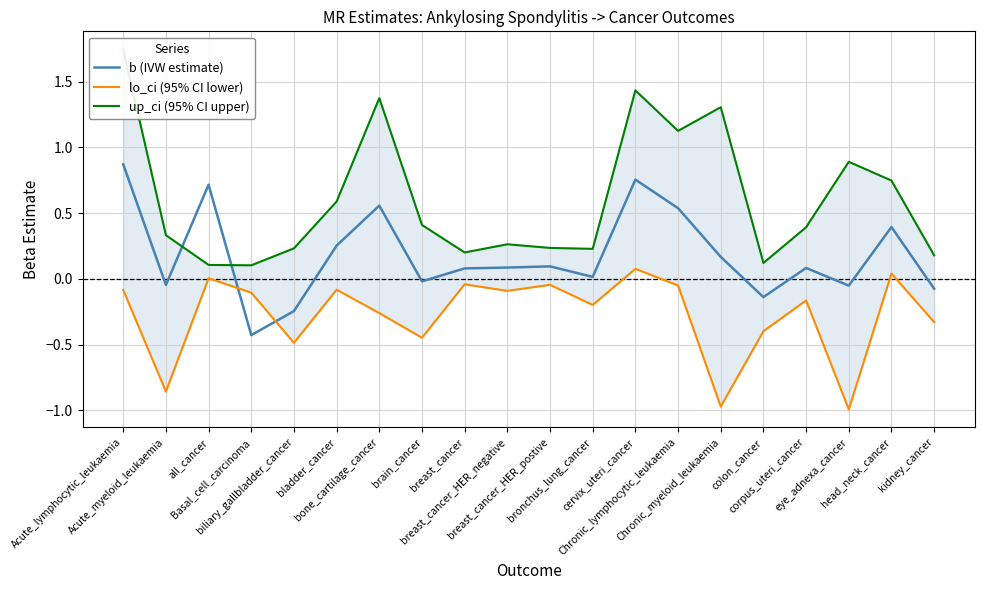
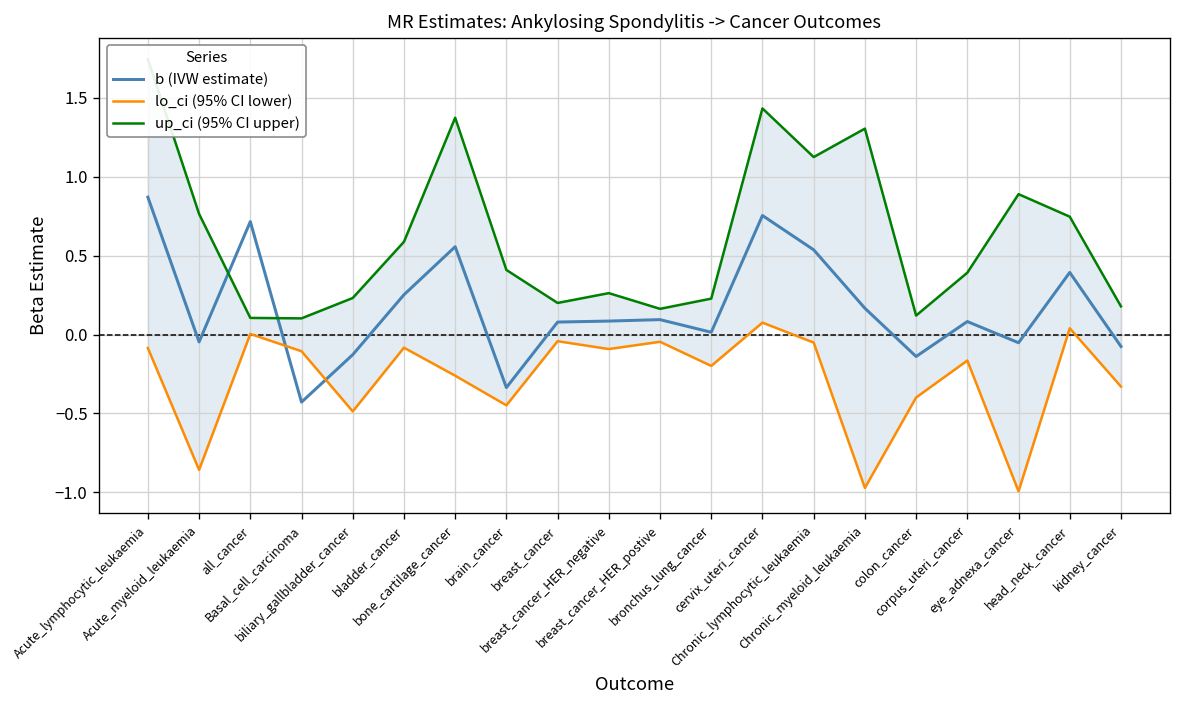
  {
    "b (IVW estimate)": {
      "Acute_lymphocytic_leukaemia": 0.87,
      "Acute_myeloid_leukaemia": -0.05,
      "all_cancer": 0.72,
      "Basal_cell_carcinoma": -0.43,
-     "biliary_gallbladder_cancer": -0.25,
+     "biliary_gallbladder_cancer": -0.13,
      "bladder_cancer": 0.25,
      "bone_cartilage_cancer": 0.56,
-     "brain_cancer": -0.02,
+     "brain_cancer": -0.34,
      "breast_cancer": 0.08,
      "breast_cancer_HER_negative": 0.09,
      "breast_cancer_HER_postive": 0.09,
      "bronchus_lung_cancer": 0.01,
      "cervix_uteri_cancer": 0.75,
      "Chronic_lymphocytic_leukaemia": 0.54,
      "Chronic_myeloid_leukaemia": 0.17,
      "colon_cancer": -0.14,
      "corpus_uteri_cancer": 0.08,
      "eye_adnexa_cancer": -0.05,
      "head_neck_cancer": 0.39,
      "kidney_cancer": -0.08
    },
    "lo_ci (95% CI lower)": {
      "Acute_lymphocytic_leukaemia": -0.09,
      "Acute_myeloid_leukaemia": -0.86,
      "all_cancer": 0.00,
      "Basal_cell_carcinoma": -0.11,
      "biliary_gallbladder_cancer": -0.49,
      "bladder_cancer": -0.08,
      "bone_cartilage_cancer": -0.26,
      "brain_cancer": -0.45,
      "breast_cancer": -0.04,
      "breast_cancer_HER_negative": -0.09,
      "breast_cancer_HER_postive": -0.05,
      "bronchus_lung_cancer": -0.20,
      "cervix_uteri_cancer": 0.08,
      "Chronic_lymphocytic_leukaemia": -0.05,
      "Chronic_myeloid_leukaemia": -0.97,
      "colon_cancer": -0.40,
      "corpus_uteri_cancer": -0.16,
      "eye_adnexa_cancer": -0.99,
      "head_neck_cancer": 0.04,
      "kidney_cancer": -0.33
    },
    "up_ci (95% CI upper)": {
-     "Acute_myeloid_leukaemia": 0.33,
+     "Acute_myeloid_leukaemia": 0.76,
      "all_cancer": 0.11,
      "Basal_cell_carcinoma": 0.10,
      "biliary_gallbladder_cancer": 0.23,
      "bladder_cancer": 0.59,
      "bone_cartilage_cancer": 1.37,
      "brain_cancer": 0.41,
      "breast_cancer": 0.20,
      "breast_cancer_HER_negative": 0.26,
-     "breast_cancer_HER_postive": 0.23,
+     "breast_cancer_HER_postive": 0.16,
      "bronchus_lung_cancer": 0.23,
      "cervix_uteri_cancer": 1.43,
      "Chronic_lymphocytic_leukaemia": 1.12,
      "Chronic_myeloid_leukaemia": 1.30,
      "colon_cancer": 0.12,
      "corpus_uteri_cancer": 0.39,
      "eye_adnexa_cancer": 0.89,
      "head_neck_cancer": 0.75,
      "kidney_cancer": 0.18
    }
  }
